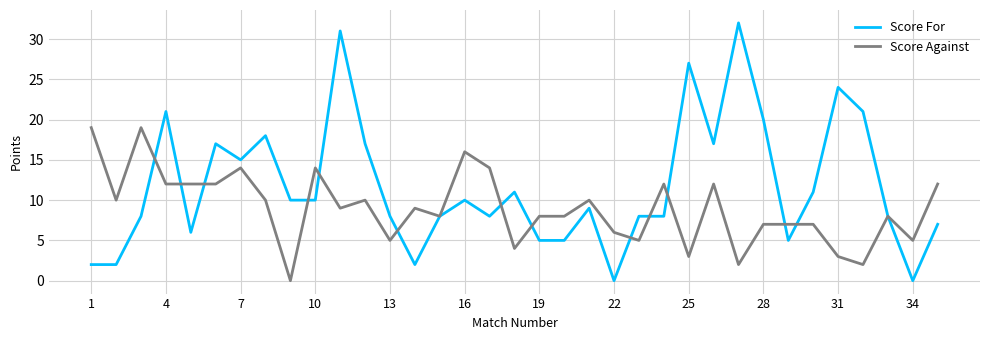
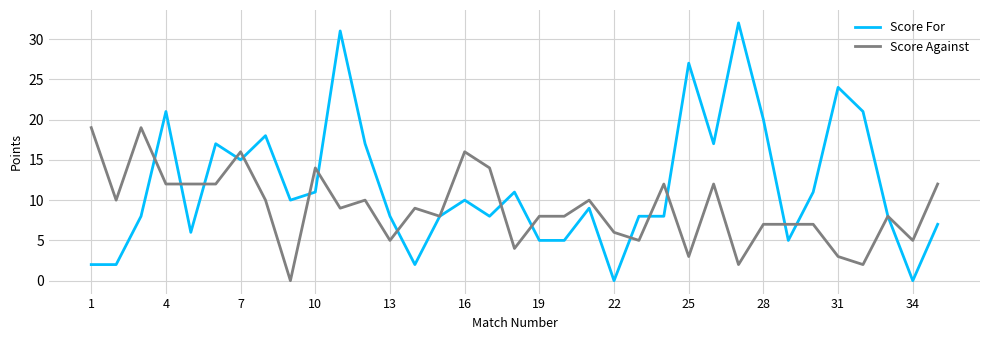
  {
    "Score For": {
      "1": 2,
      "4": 21,
      "7": 15,
-     "10": 10,
+     "10": 11,
      "13": 8,
      "16": 10,
      "19": 5,
      "22": 0,
      "25": 27,
      "28": 20,
      "31": 24,
      "34": 0
    },
    "Score Against": {
      "1": 19,
      "4": 12,
-     "7": 14,
+     "7": 16,
      "10": 14,
      "13": 5,
      "16": 16,
      "19": 8,
      "22": 6,
      "25": 3,
      "28": 7,
      "31": 3,
      "34": 5
    }
  }
